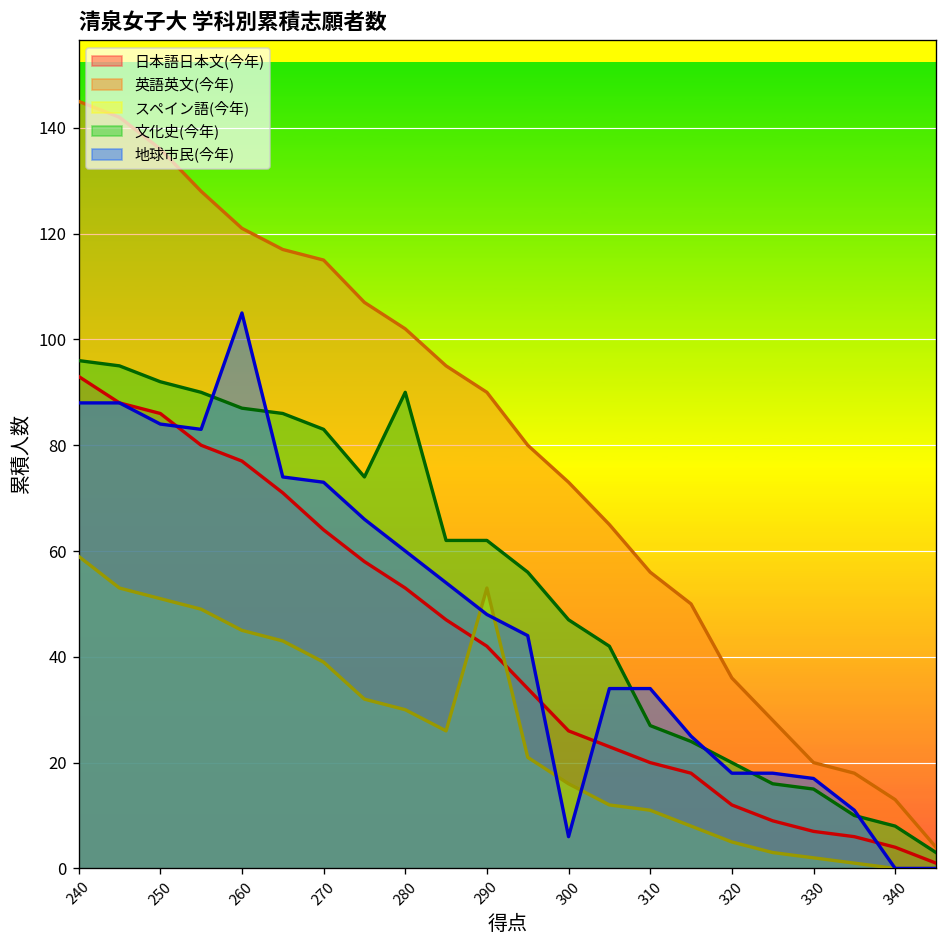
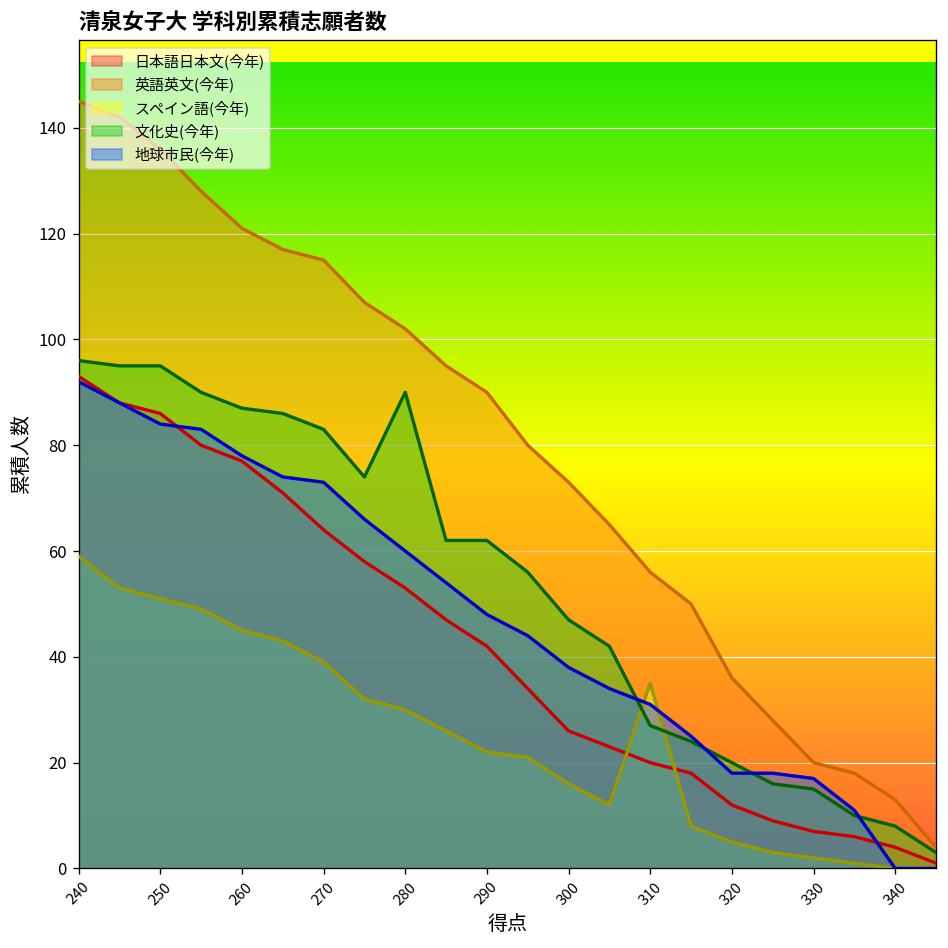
  {
    "スペイン語(今年)": {
      "240": 59,
      "250": 51,
      "260": 45,
      "270": 39,
      "280": 30,
-     "290": 53,
+     "290": 22,
      "300": 16,
-     "310": 11,
+     "310": 35,
      "320": 5,
      "330": 2
    },
    "文化史(今年)": {
      "240": 96,
-     "250": 92,
+     "250": 95,
      "260": 87,
      "270": 83,
      "280": 90,
      "290": 62,
      "300": 47,
      "310": 27,
      "320": 20,
      "330": 15,
      "340": 8
    },
    "地球市民(今年)": {
-     "240": 88,
+     "240": 92,
      "250": 84,
-     "260": 105,
+     "260": 78,
      "270": 73,
      "280": 60,
      "290": 48,
-     "300": 6,
-     "310": 34,
+     "300": 38,
+     "310": 31,
      "320": 18,
      "330": 17
    }
  }
